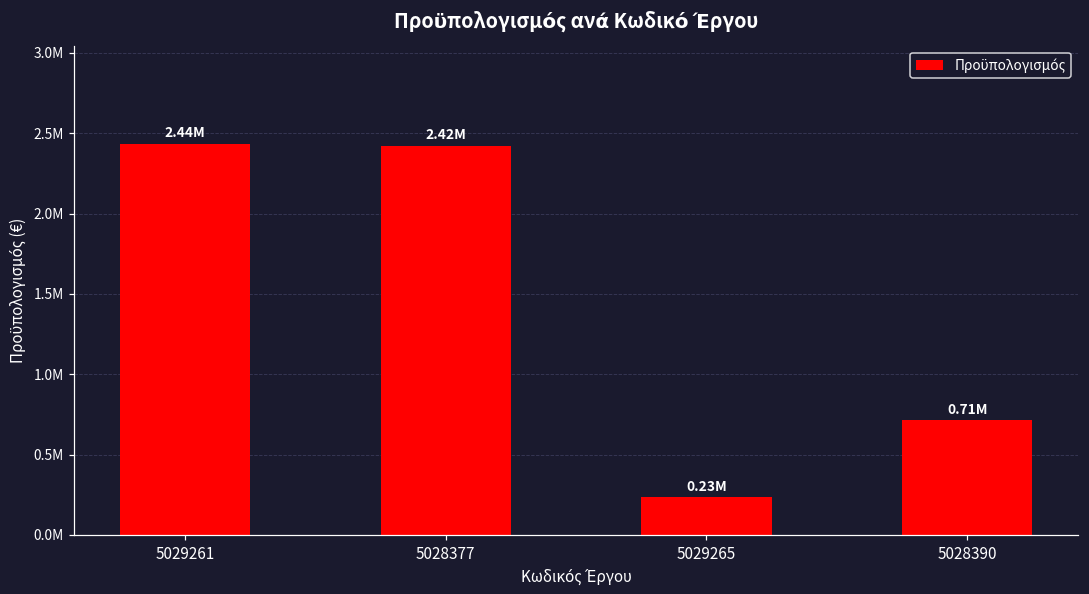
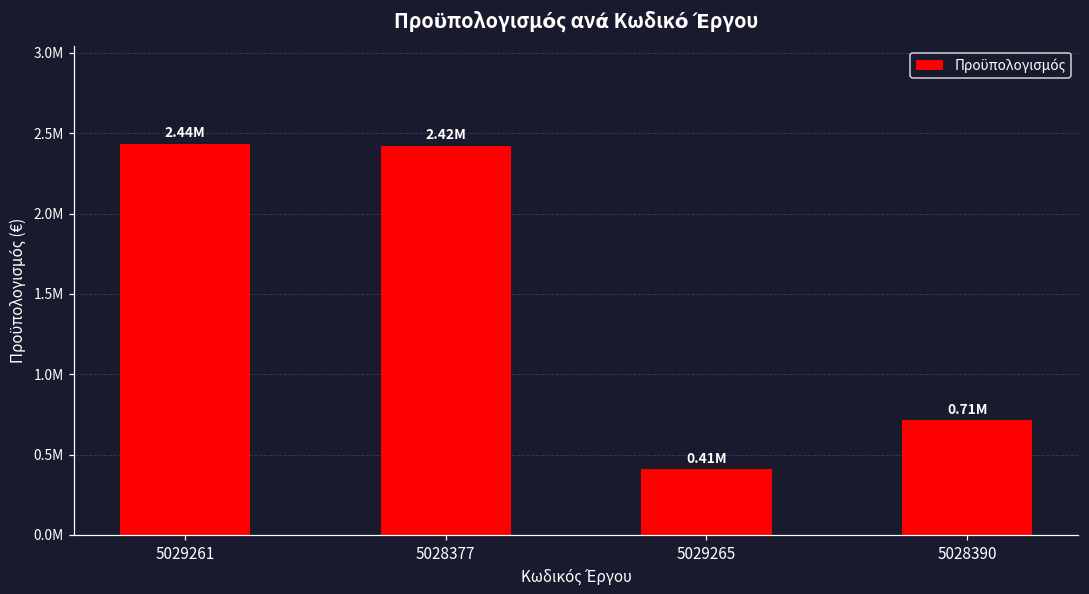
  {
    "5029261": "2.44M",
    "5028377": "2.42M",
-   "5029265": "0.23M",
+   "5029265": "0.41M",
    "5028390": "0.71M"
  }
